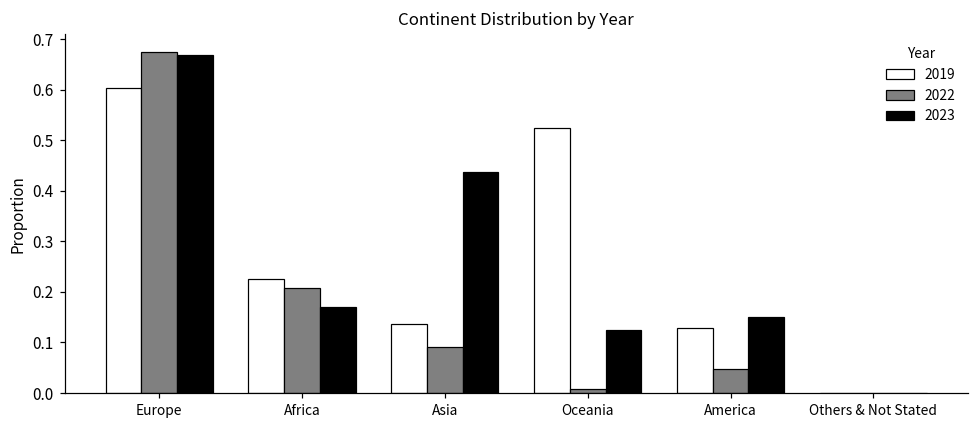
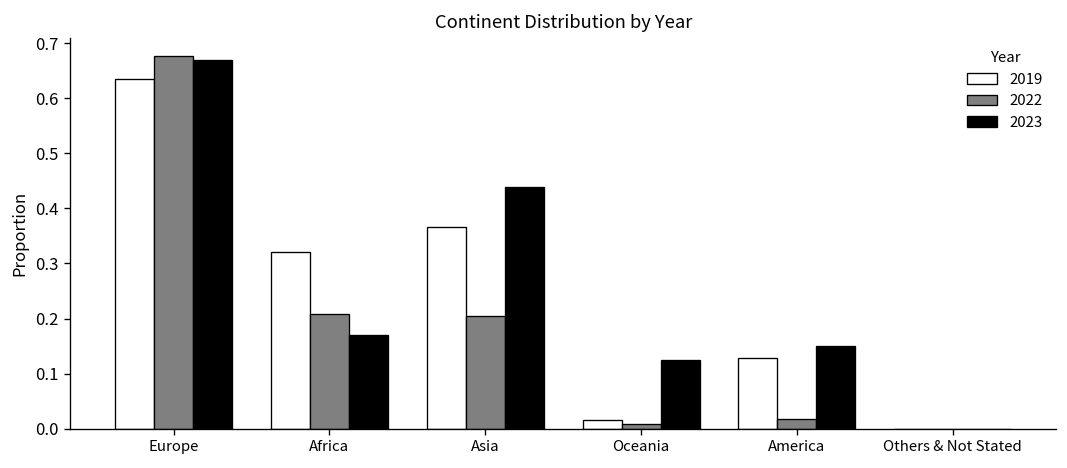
  {
    "2019": {
-     "Europe": 0.60,
-     "Africa": 0.23,
-     "Asia": 0.14,
-     "Oceania": 0.53,
+     "Europe": 0.64,
+     "Africa": 0.32,
+     "Asia": 0.37,
+     "Oceania": 0.02,
      "America": 0.13,
      "Others & Not Stated": 0.00
    },
    "2022": {
      "Europe": 0.68,
      "Africa": 0.21,
-     "Asia": 0.09,
+     "Asia": 0.21,
      "Oceania": 0.01,
-     "America": 0.05,
+     "America": 0.02,
      "Others & Not Stated": 0.00
    },
    "2023": {
      "Europe": 0.67,
      "Africa": 0.17,
      "Asia": 0.44,
      "Oceania": 0.13,
      "America": 0.15,
      "Others & Not Stated": 0.00
    }
  }
